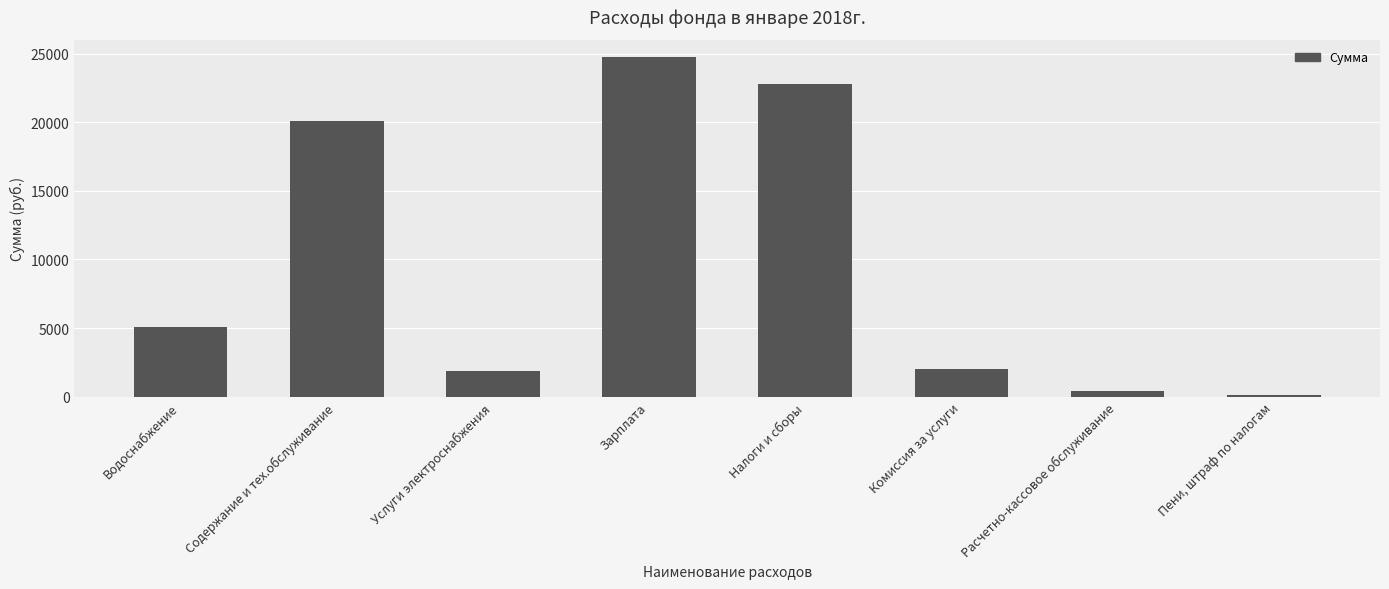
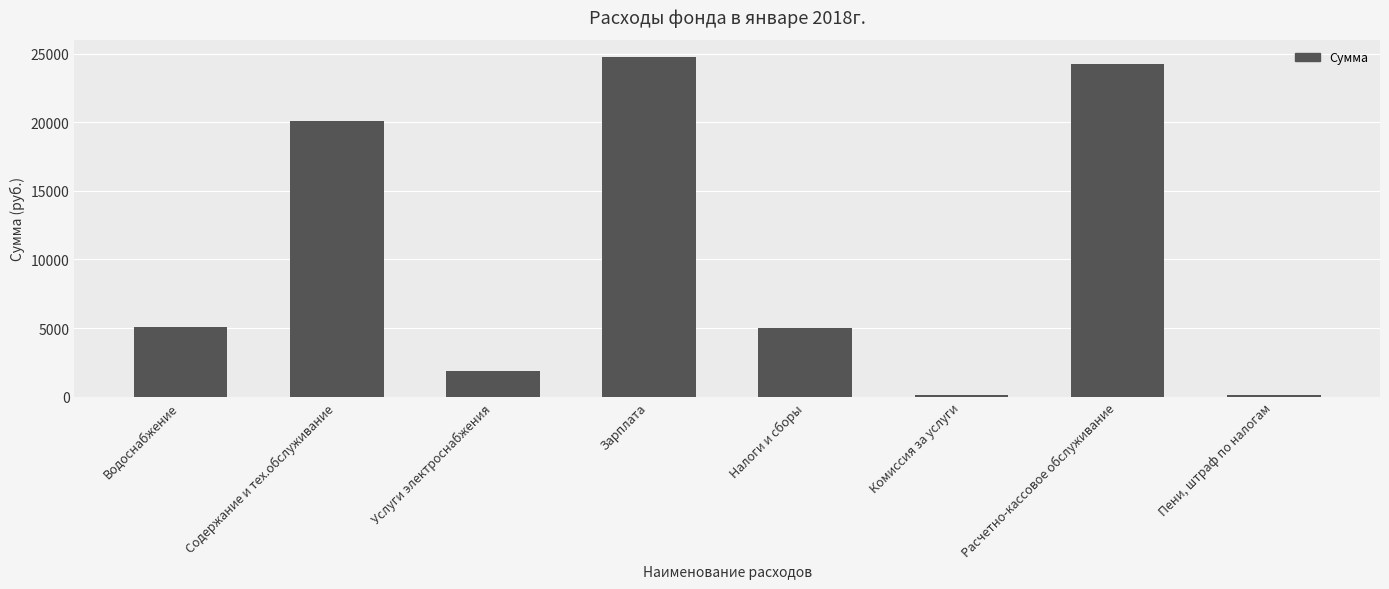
  {
    "Водоснабжение": 5100,
    "Содержание и тех.обслуживание": 20100,
    "Услуги электроснабжения": 1900,
    "Зарплата": 24800,
-   "Налоги и сборы": 22800,
-   "Комиссия за услуги": 2000,
-   "Расчетно-кассовое обслуживание": 400
+   "Налоги и сборы": 5000,
+   "Комиссия за услуги": 100,
+   "Расчетно-кассовое обслуживание": 24200
  }
